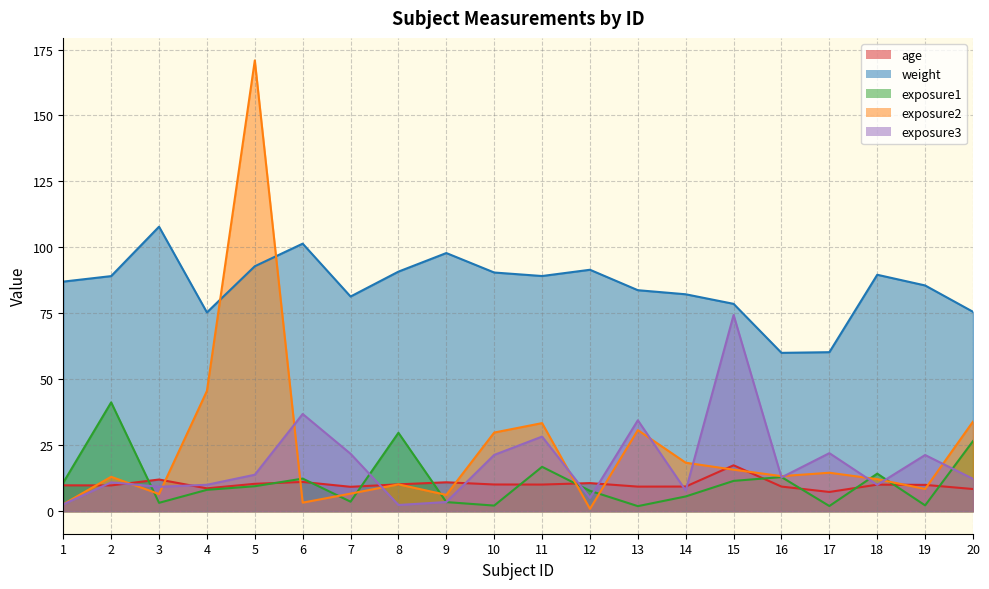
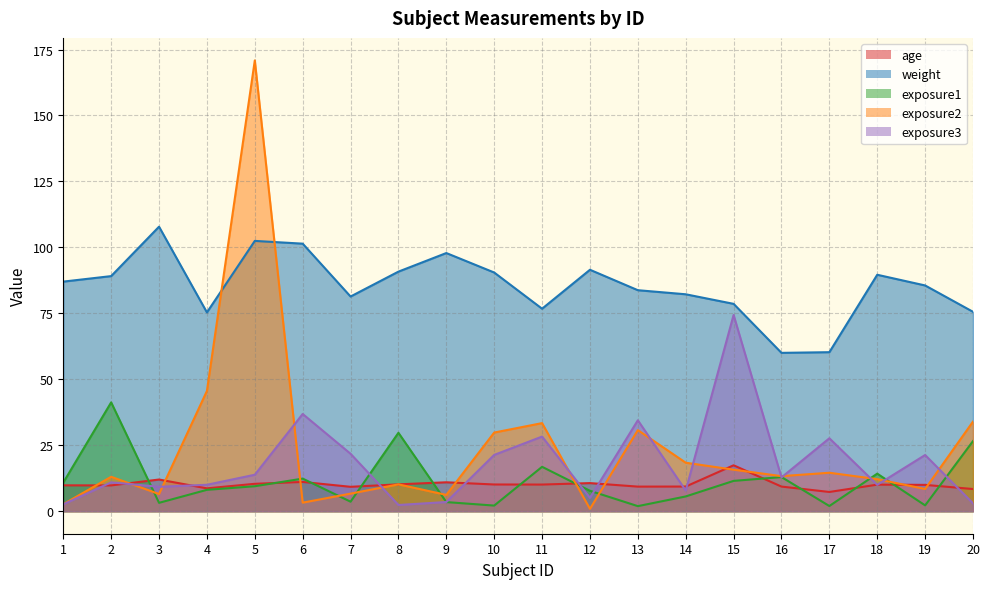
  {
    "age": {
      "1": 10,
      "2": 10,
      "3": 12,
      "6": 11,
      "7": 9,
      "9": 11,
      "10": 10,
      "11": 10,
      "12": 11,
      "13": 9,
      "14": 9,
      "15": 17,
      "16": 9,
      "17": 7,
      "19": 10,
      "20": 8
    },
    "weight": {
      "1": 87,
      "2": 89,
      "3": 108,
      "4": 75,
-     "5": 93,
+     "5": 102,
      "6": 101,
      "7": 81,
      "8": 91,
      "9": 98,
      "10": 90,
-     "11": 89,
+     "11": 77,
      "12": 92,
      "13": 84,
      "14": 82,
      "15": 79,
      "16": 60,
      "17": 60,
      "18": 90,
      "19": 86,
      "20": 76
    },
    "exposure1": {
      "1": 11,
      "2": 41,
      "3": 3,
      "6": 12,
      "7": 4,
      "8": 30,
      "10": 2,
      "11": 17,
      "12": 8,
      "13": 2,
      "14": 6,
      "15": 11,
      "17": 2,
      "18": 14,
      "19": 2,
      "20": 27
    },
    "exposure2": {
      "2": 13,
      "3": 7,
      "4": 46,
      "5": 171,
      "6": 3,
      "7": 7,
      "9": 6,
      "10": 30,
      "11": 33,
      "12": 1,
      "13": 31,
      "14": 18,
      "15": 16,
      "17": 15,
      "18": 12,
      "19": 8,
      "20": 34
    },
    "exposure3": {
      "2": 11,
      "3": 9,
      "4": 10,
      "5": 14,
      "6": 37,
      "7": 22,
      "8": 2,
      "10": 21,
      "11": 28,
      "12": 5,
      "13": 34,
      "14": 8,
      "15": 74,
-     "17": 22,
+     "17": 28,
      "19": 21,
-     "20": 12
+     "20": 3
    }
  }
